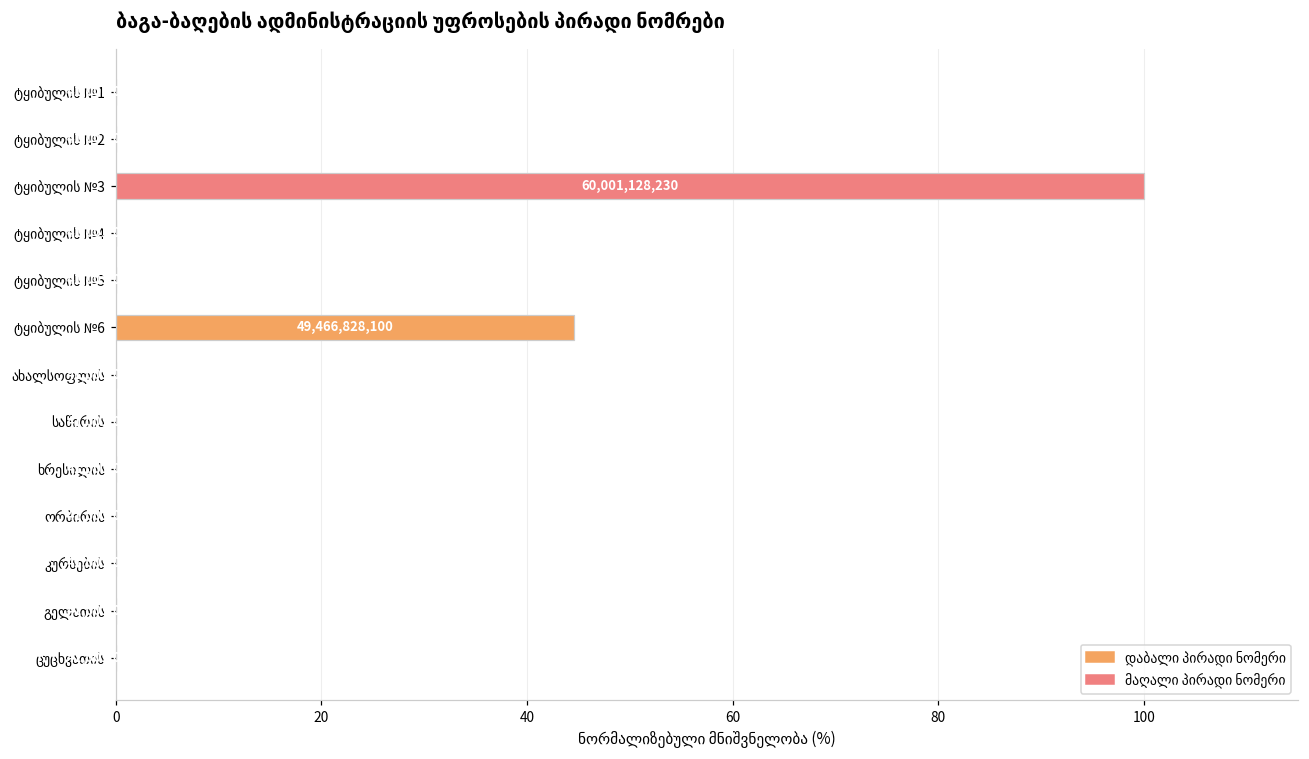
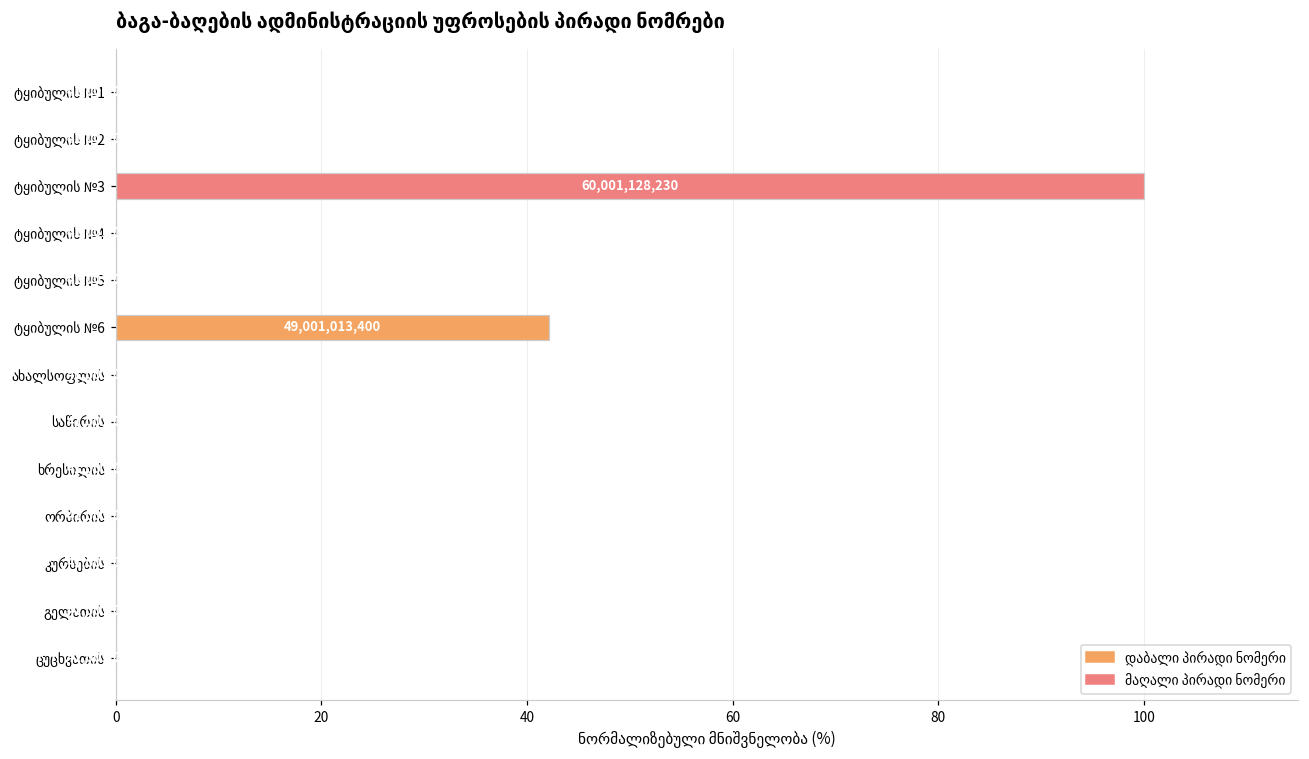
  {
-   "ტყიბულის №6": "49,466,828,100"
+   "ტყიბულის №6": "49,001,013,400"
  }
